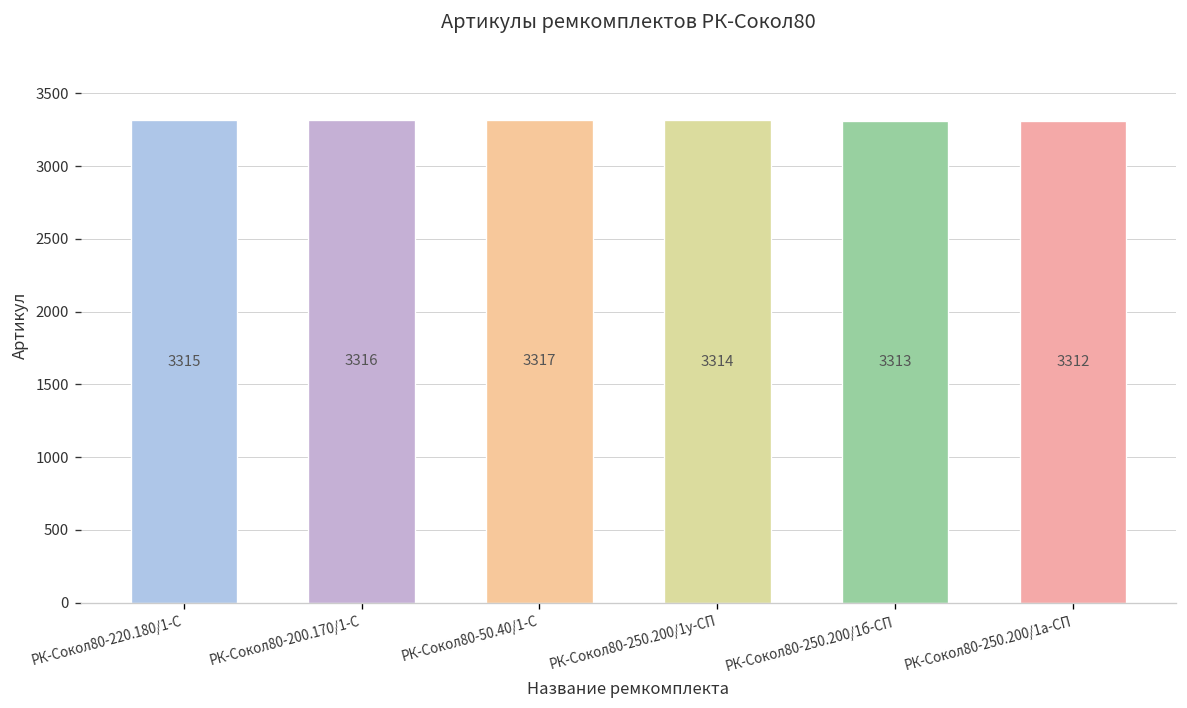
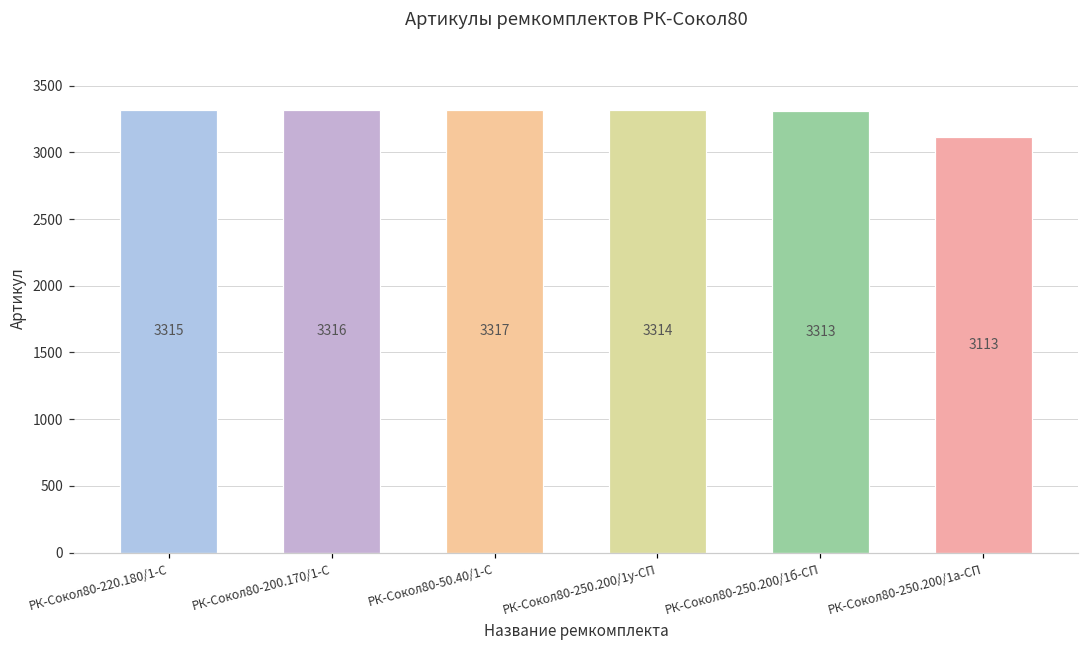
  {
    "РК-Сокол80-220.180/1-С": 3315,
    "РК-Сокол80-200.170/1-С": 3316,
    "РК-Сокол80-50.40/1-С": 3317,
    "РК-Сокол80-250.200/1у-СП": 3314,
    "РК-Сокол80-250.200/1б-СП": 3313,
-   "РК-Сокол80-250.200/1а-СП": 3312
+   "РК-Сокол80-250.200/1а-СП": 3113
  }
